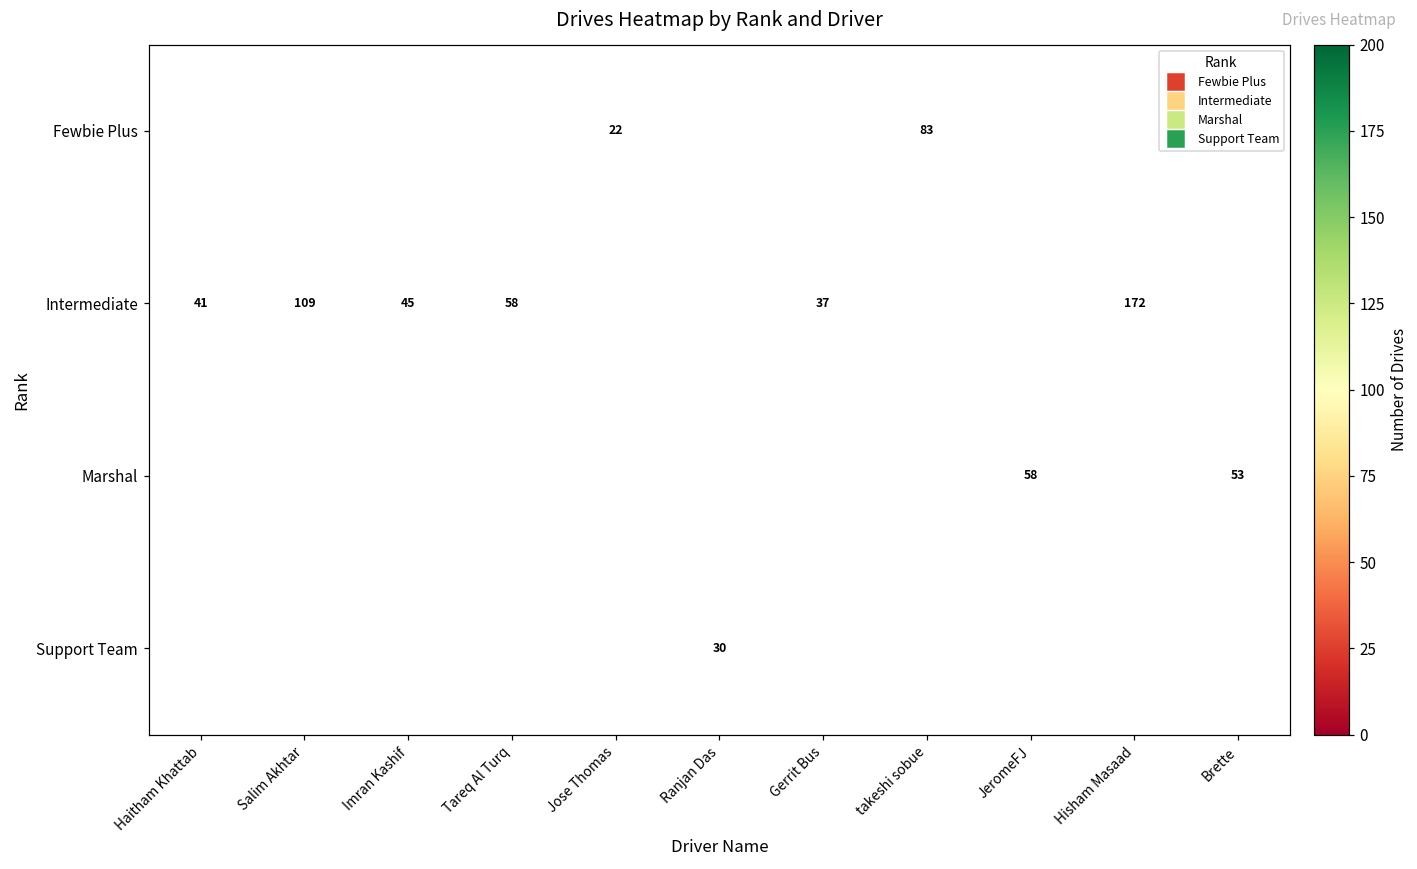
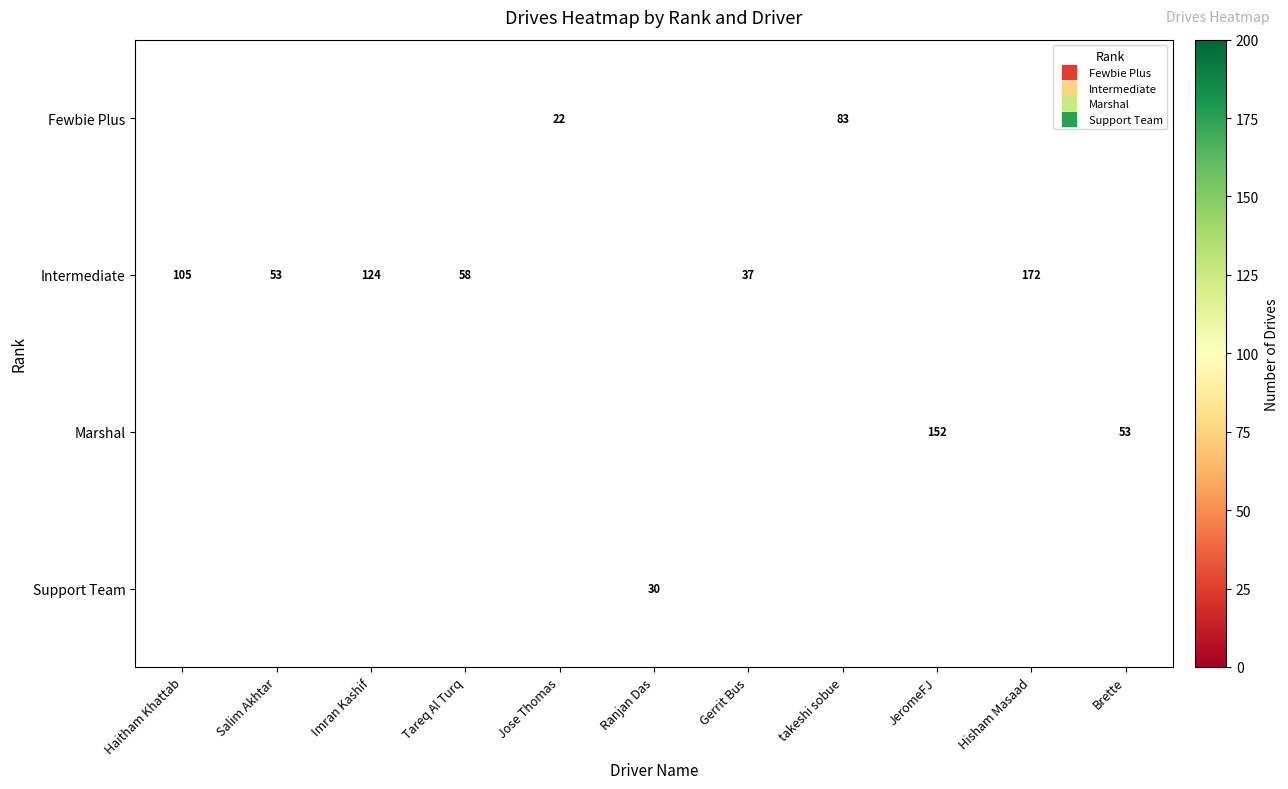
  {
    "Fewbie Plus": {
      "Jose Thomas": 22,
      "takeshi sobue": 83
    },
    "Intermediate": {
-     "Haitham Khattab": 41,
-     "Salim Akhtar": 109,
-     "Imran Kashif": 45,
+     "Haitham Khattab": 105,
+     "Salim Akhtar": 53,
+     "Imran Kashif": 124,
      "Tareq Al Turq": 58,
      "Gerrit Bus": 37,
      "Hisham Masaad": 172
    },
    "Marshal": {
-     "JeromeFJ": 58,
+     "JeromeFJ": 152,
      "Brette": 53
    },
    "Support Team": {
      "Ranjan Das": 30
    }
  }
